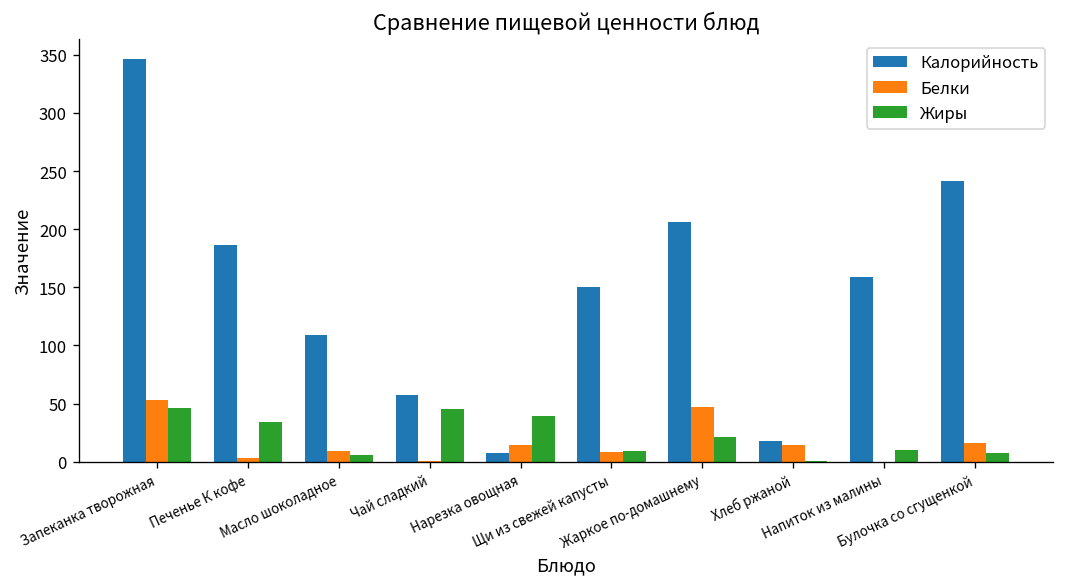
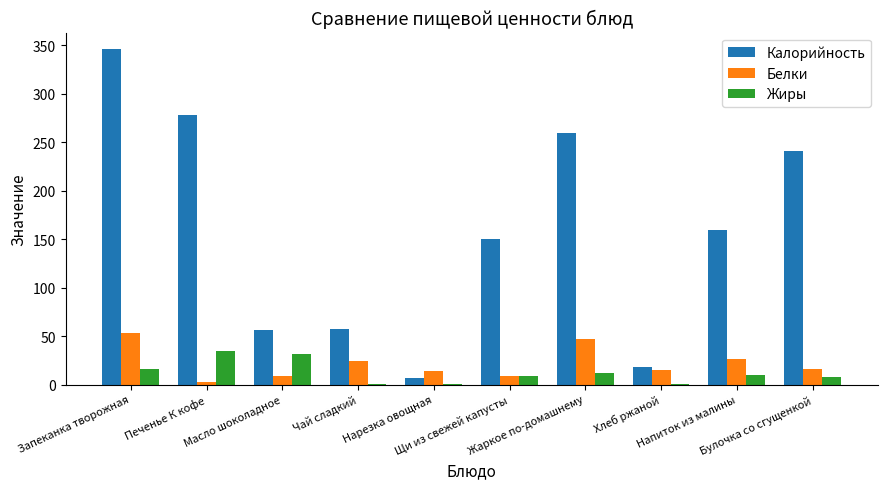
  {
    "Калорийность": {
      "Запеканка творожная": 350,
-     "Печенье К кофе": 190,
-     "Масло шоколадное": 110,
+     "Печенье К кофе": 280,
+     "Масло шоколадное": 60,
      "Чай сладкий": 60,
      "Нарезка овощная": 10,
      "Щи из свежей капусты": 150,
-     "Жаркое по-домашнему": 210,
+     "Жаркое по-домашнему": 260,
      "Хлеб ржаной": 20,
      "Напиток из малины": 160,
      "Булочка со сгущенкой": 240
    },
    "Белки": {
      "Запеканка творожная": 50,
      "Печенье К кофе": 0,
      "Масло шоколадное": 10,
-     "Чай сладкий": 0,
+     "Чай сладкий": 20,
      "Нарезка овощная": 10,
      "Щи из свежей капусты": 10,
      "Жаркое по-домашнему": 50,
      "Хлеб ржаной": 10,
-     "Напиток из малины": 0,
+     "Напиток из малины": 30,
      "Булочка со сгущенкой": 20
    },
    "Жиры": {
-     "Запеканка творожная": 50,
+     "Запеканка творожная": 20,
      "Печенье К кофе": 30,
-     "Масло шоколадное": 10,
-     "Чай сладкий": 40,
-     "Нарезка овощная": 40,
+     "Масло шоколадное": 30,
+     "Чай сладкий": 0,
+     "Нарезка овощная": 0,
      "Щи из свежей капусты": 10,
-     "Жаркое по-домашнему": 20,
+     "Жаркое по-домашнему": 10,
      "Напиток из малины": 10,
      "Булочка со сгущенкой": 10
    }
  }
